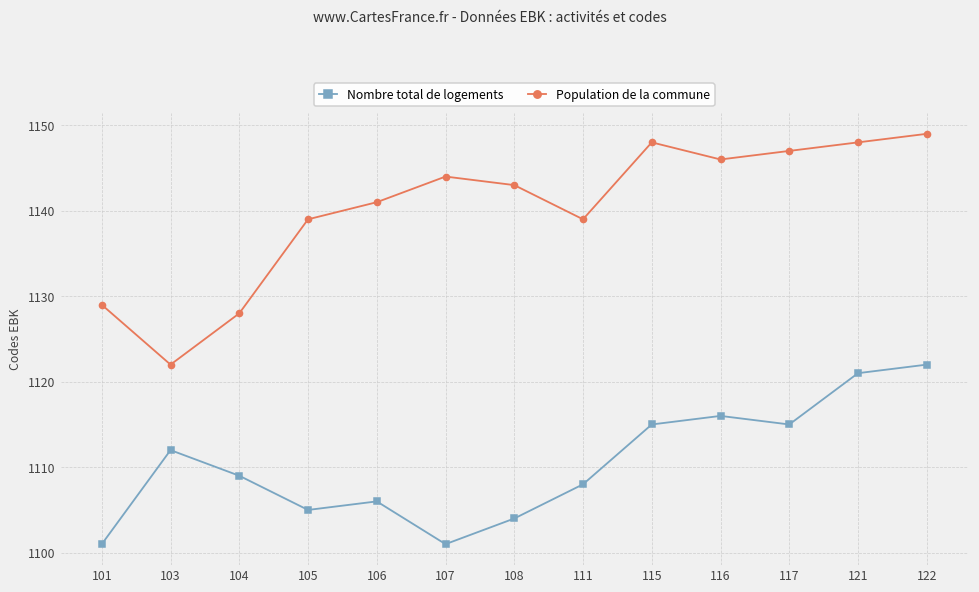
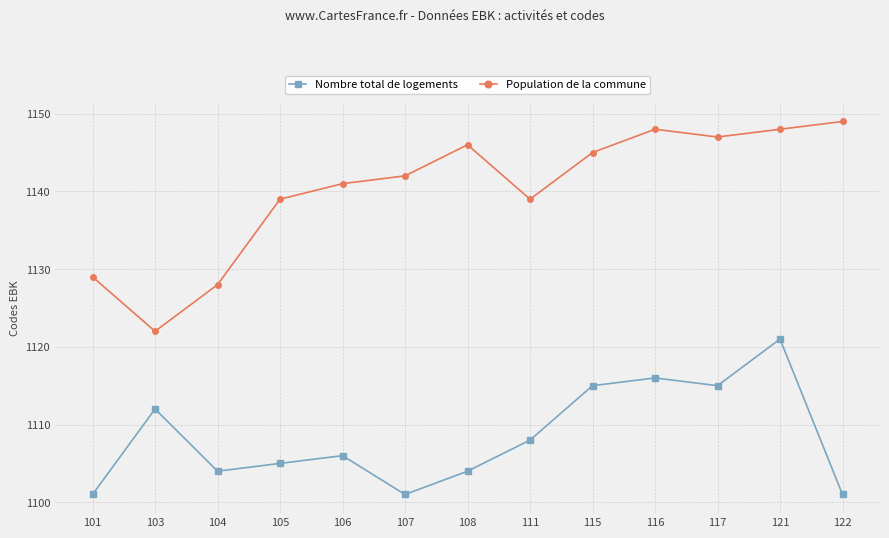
  {
    "Nombre total de logements": {
      "101": 1101,
      "103": 1112,
-     "104": 1109,
+     "104": 1104,
      "105": 1105,
      "106": 1106,
      "107": 1101,
      "108": 1104,
      "111": 1108,
      "115": 1115,
      "116": 1116,
      "117": 1115,
      "121": 1121,
-     "122": 1122
+     "122": 1101
    },
    "Population de la commune": {
      "101": 1129,
      "103": 1122,
      "104": 1128,
      "105": 1139,
      "106": 1141,
-     "107": 1144,
-     "108": 1143,
+     "107": 1142,
+     "108": 1146,
      "111": 1139,
-     "115": 1148,
-     "116": 1146,
+     "115": 1145,
+     "116": 1148,
      "117": 1147,
      "121": 1148,
      "122": 1149
    }
  }
